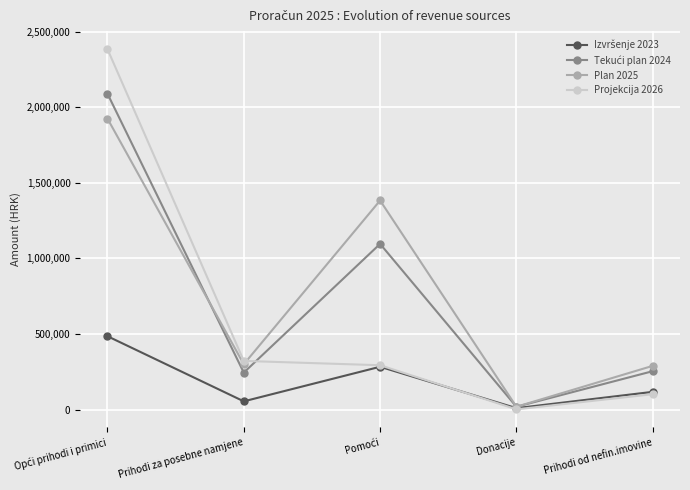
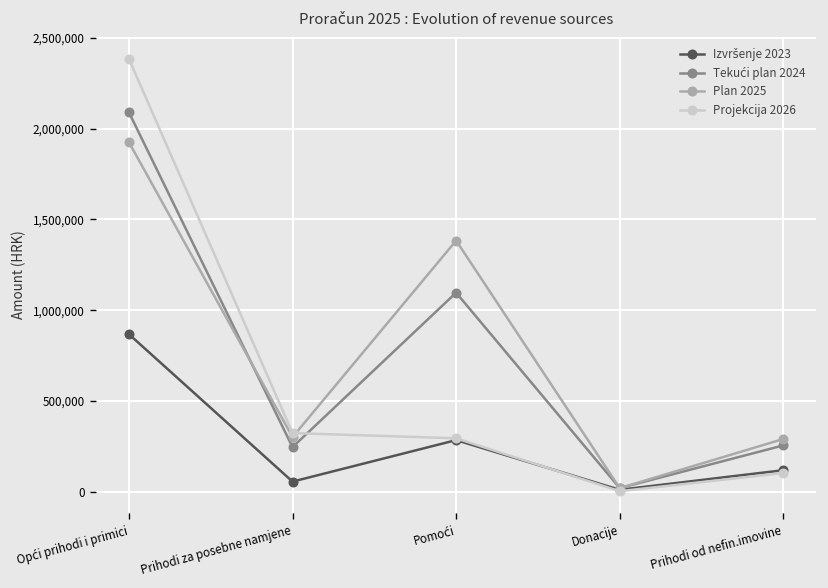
  {
    "Izvršenje 2023": {
-     "Opći prihodi i primici": "490,000",
+     "Opći prihodi i primici": "870,000",
      "Prihodi za posebne namjene": "60,000"
    }
  }
